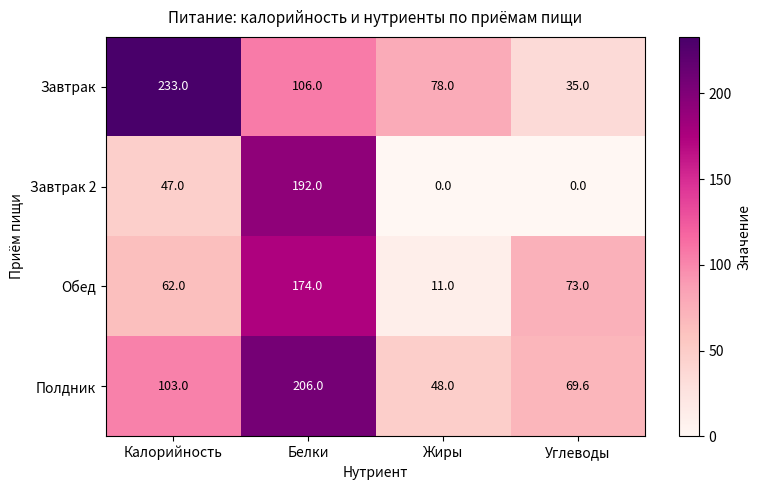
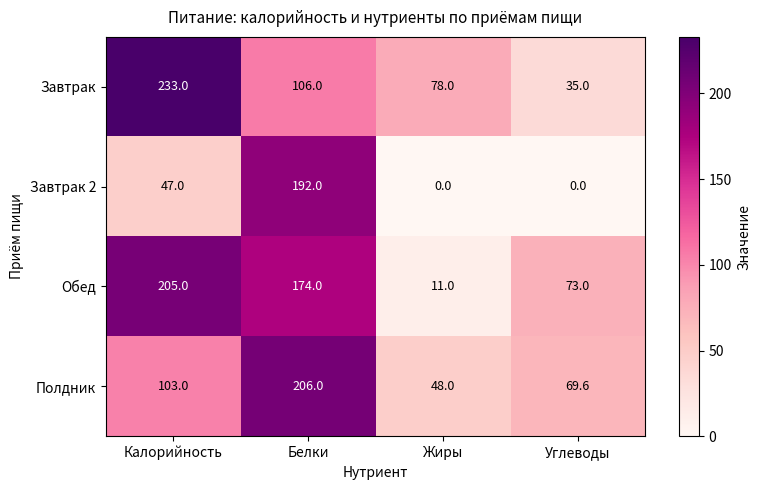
  {
    "Завтрак": {
      "Калорийность": 233.0,
      "Белки": 106.0,
      "Жиры": 78.0,
      "Углеводы": 35.0
    },
    "Завтрак 2": {
      "Калорийность": 47.0,
      "Белки": 192.0,
      "Жиры": 0.0,
      "Углеводы": 0.0
    },
    "Обед": {
-     "Калорийность": 62.0,
+     "Калорийность": 205.0,
      "Белки": 174.0,
      "Жиры": 11.0,
      "Углеводы": 73.0
    },
    "Полдник": {
      "Калорийность": 103.0,
      "Белки": 206.0,
      "Жиры": 48.0,
      "Углеводы": 69.6
    }
  }
